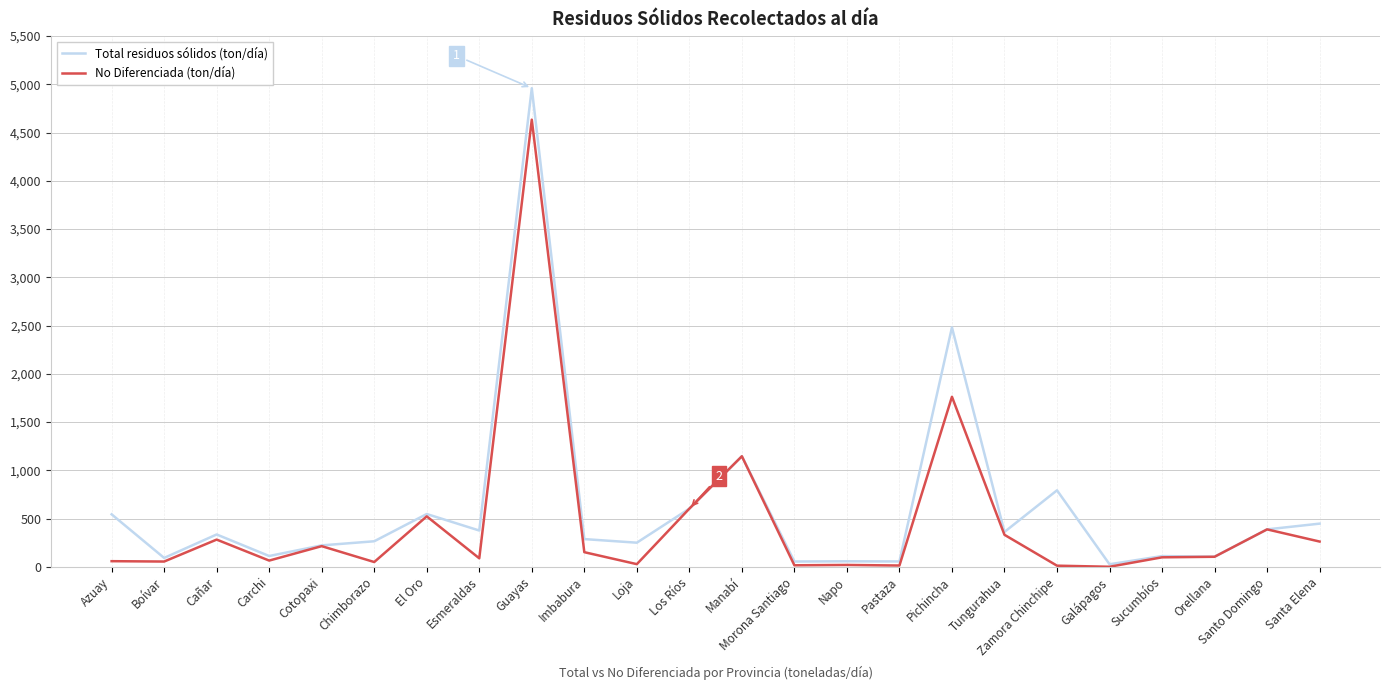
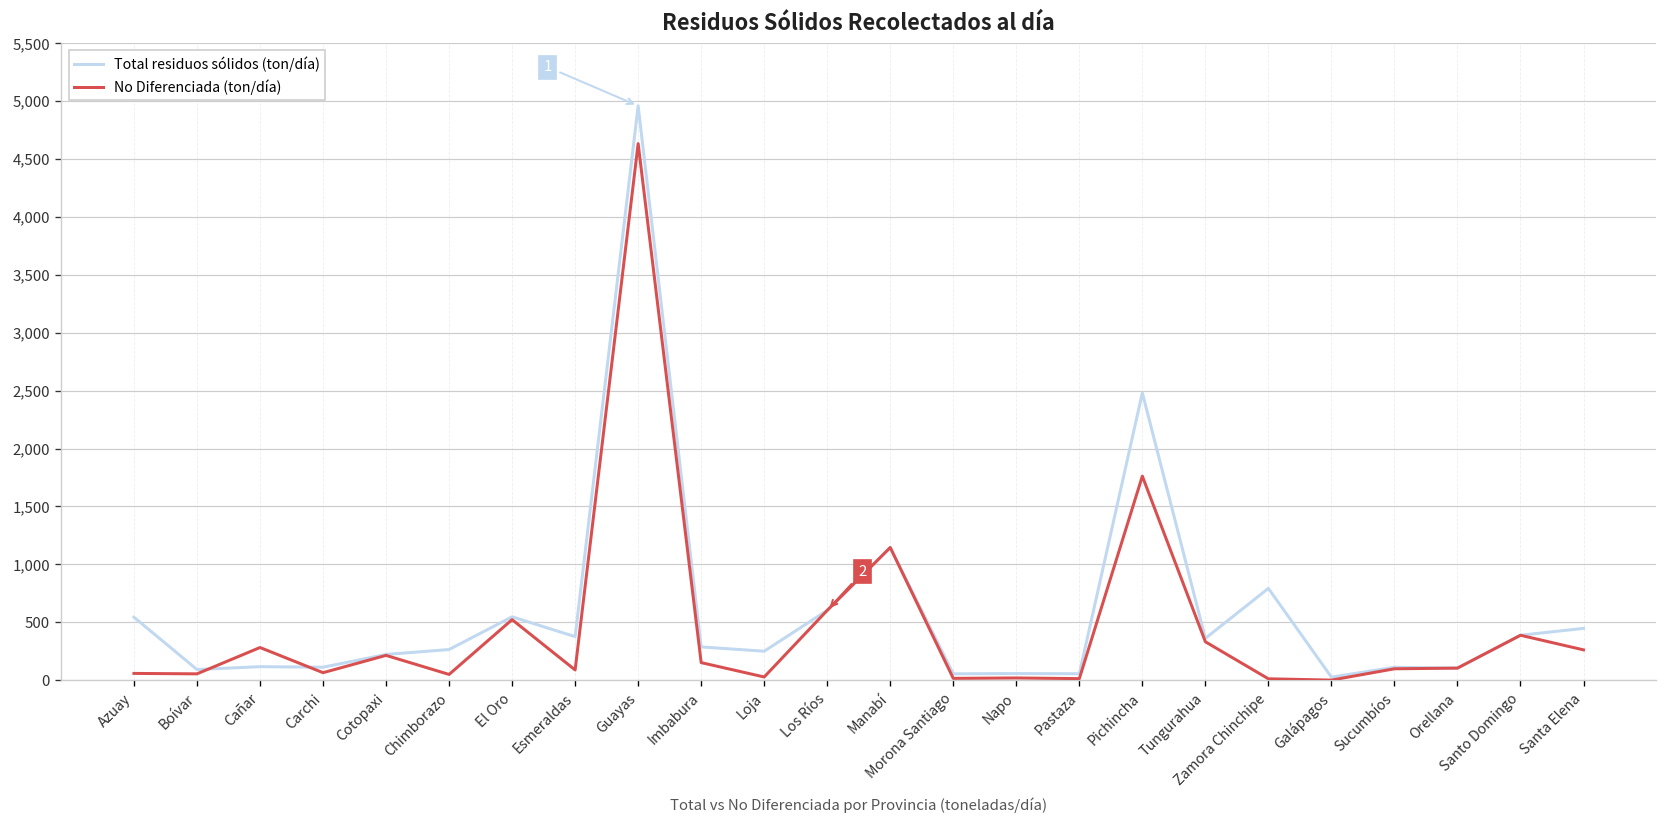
  {
    "Total residuos sólidos (ton/día)": {
      "Azuay": "500",
      "Boívar": "100",
-     "Cañar": "300",
+     "Cañar": "100",
      "Carchi": "100",
      "Chimborazo": "300",
      "Esmeraldas": "400",
      "Guayas": "5,000",
      "Imbabura": "300",
      "Loja": "200",
      "Morona Santiago": "100",
      "Napo": "100",
      "Pastaza": "100",
      "Pichincha": "2,500",
      "Tungurahua": "400",
      "Zamora Chinchipe": "800",
      "Santa Elena": "400"
    },
    "No Diferenciada (ton/día)": {
      "Azuay": "100",
      "Boívar": "100",
      "Cañar": "300",
      "Carchi": "100",
      "Chimborazo": "0",
      "Esmeraldas": "100",
      "Guayas": "4,600",
      "Imbabura": "200",
      "Loja": "0",
      "Morona Santiago": "0",
      "Napo": "0",
      "Pastaza": "0",
      "Pichincha": "1,800",
      "Tungurahua": "300",
      "Zamora Chinchipe": "0",
      "Santa Elena": "300"
    }
  }
